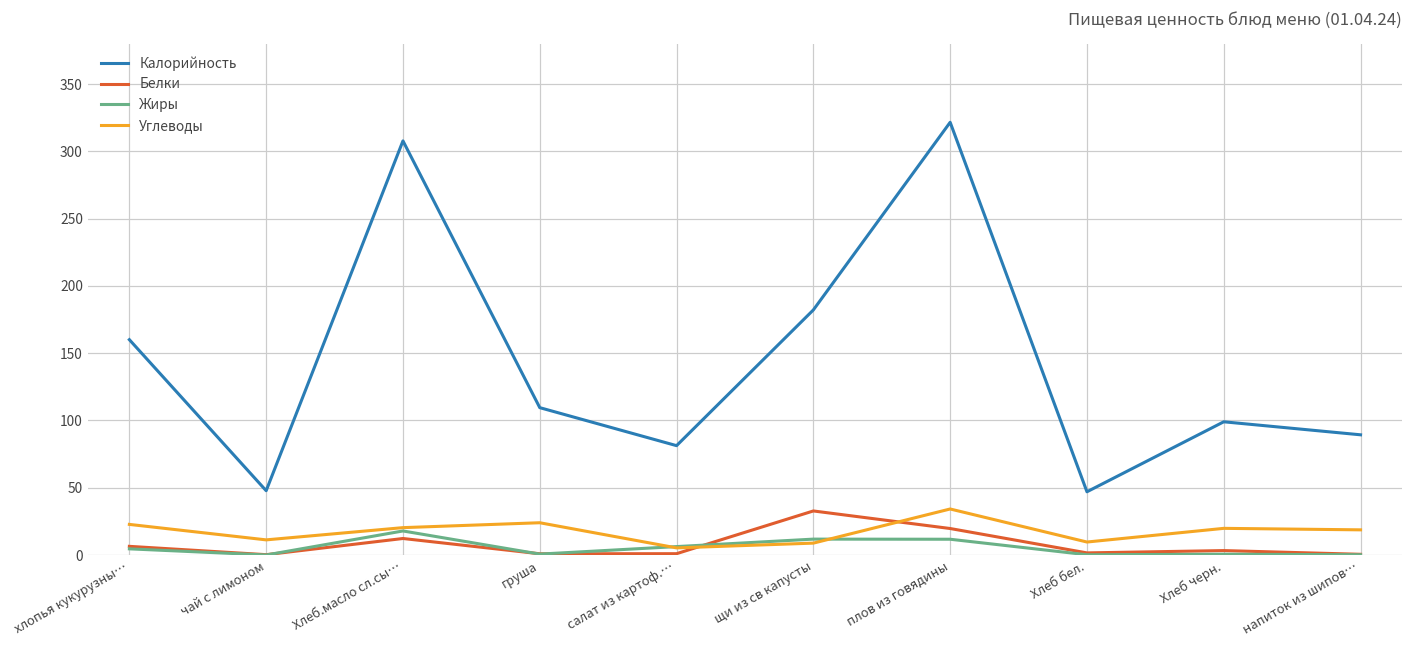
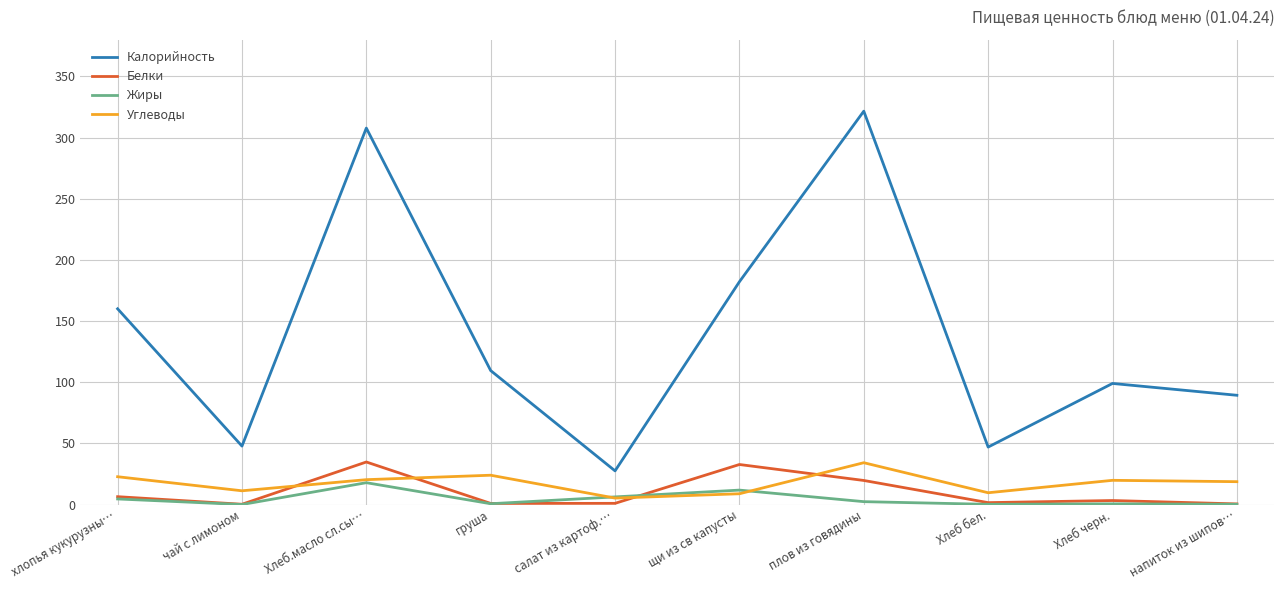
  {
    "Калорийность": {
      "хлопья кукурузны…": 160,
      "чай с лимоном": 48,
      "Хлеб.масло сл.сы…": 308,
      "груша": 110,
-     "салат из картоф.…": 81,
+     "салат из картоф.…": 28,
      "щи из св капусты": 182,
      "плов из говядины": 322,
      "Хлеб бел.": 47,
      "Хлеб черн.": 99,
      "напиток из шипов…": 89
    },
    "Белки": {
-     "Хлеб.масло сл.сы…": 12,
+     "Хлеб.масло сл.сы…": 35,
      "салат из картоф.…": 1,
      "щи из св капусты": 33,
      "плов из говядины": 20,
      "Хлеб черн.": 3
    },
    "Жиры": {
      "Хлеб.масло сл.сы…": 18,
      "щи из св капусты": 12,
-     "плов из говядины": 12,
+     "плов из говядины": 2,
      "Хлеб черн.": 1
    },
    "Углеводы": {
      "хлопья кукурузны…": 23,
      "чай с лимоном": 11,
      "Хлеб.масло сл.сы…": 20,
      "груша": 24,
      "щи из св капусты": 9,
      "плов из говядины": 34,
      "Хлеб бел.": 10,
      "Хлеб черн.": 20,
      "напиток из шипов…": 19
    }
  }
